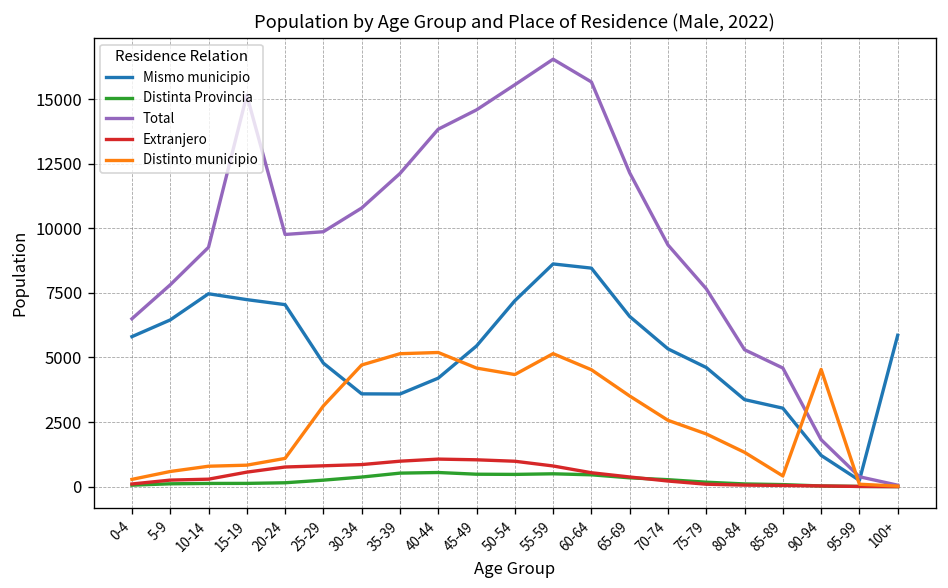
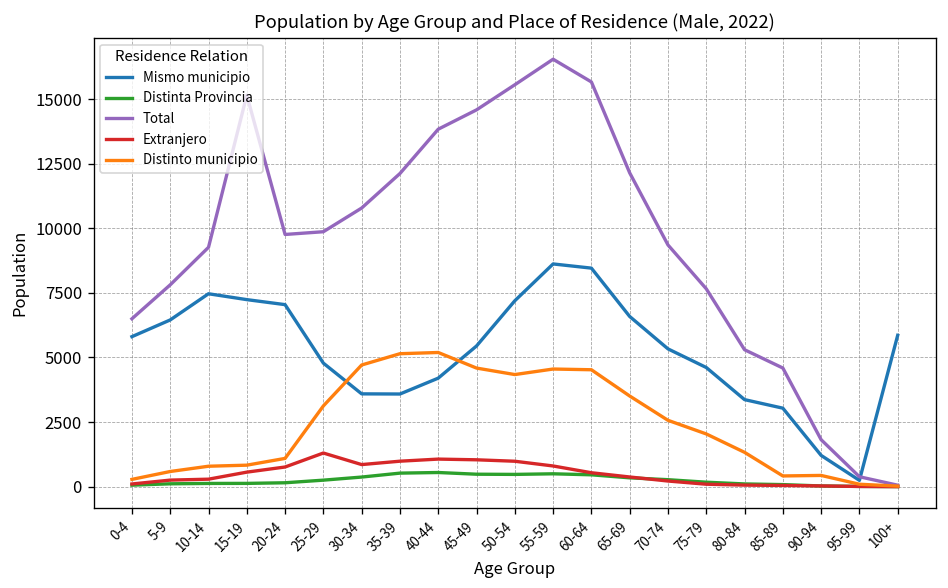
  {
    "Mismo municipio": {
      "0-4": 5800,
      "5-9": 6500,
      "10-14": 7500,
      "15-19": 7200,
      "20-24": 7000,
      "25-29": 4800,
      "30-34": 3600,
      "35-39": 3600,
      "40-44": 4200,
      "45-49": 5400,
      "50-54": 7200,
      "55-59": 8600,
      "60-64": 8500,
      "65-69": 6600,
      "70-74": 5300,
      "75-79": 4600,
      "80-84": 3400,
      "85-89": 3000,
      "90-94": 1200,
      "95-99": 200,
      "100+": 5900
    },
    "Distinta Provincia": {
      "5-9": 100,
      "10-14": 100,
      "15-19": 100,
      "20-24": 100,
      "25-29": 300,
      "30-34": 400,
      "35-39": 500,
      "40-44": 500,
      "45-49": 500,
      "50-54": 500,
      "55-59": 500
    },
    "Total": {
      "0-4": 6500,
      "5-9": 7800,
      "10-14": 9300,
      "20-24": 9800,
      "25-29": 9900,
      "30-34": 10800,
      "35-39": 12100,
      "40-44": 13800,
      "45-49": 14600,
      "50-54": 15600,
      "55-59": 16500,
      "60-64": 15700,
      "65-69": 12100,
      "70-74": 9400,
      "75-79": 7700,
      "80-84": 5300,
      "85-89": 4600,
      "90-94": 1800,
      "95-99": 400
    },
    "Extranjero": {
      "5-9": 300,
      "10-14": 300,
      "15-19": 600,
      "20-24": 800,
-     "25-29": 800,
+     "25-29": 1300,
      "30-34": 900,
      "35-39": 1000,
      "40-44": 1100,
      "45-49": 1000,
      "50-54": 1000,
      "55-59": 800
    },
    "Distinto municipio": {
      "0-4": 300,
      "5-9": 600,
      "10-14": 800,
      "15-19": 800,
      "20-24": 1100,
      "25-29": 3100,
      "30-34": 4700,
      "35-39": 5100,
      "40-44": 5200,
      "45-49": 4600,
      "50-54": 4300,
-     "55-59": 5100,
+     "55-59": 4600,
      "60-64": 4500,
      "65-69": 3500,
      "70-74": 2600,
      "75-79": 2000,
      "80-84": 1300,
      "85-89": 400,
-     "90-94": 4500
+     "90-94": 400
    }
  }
